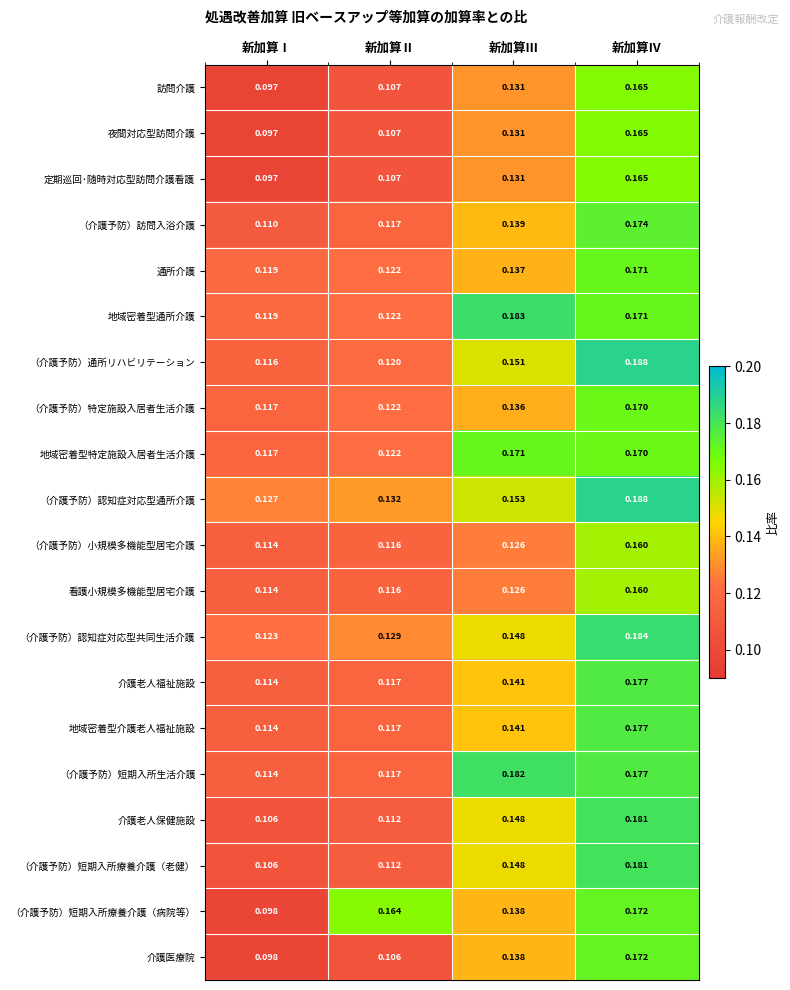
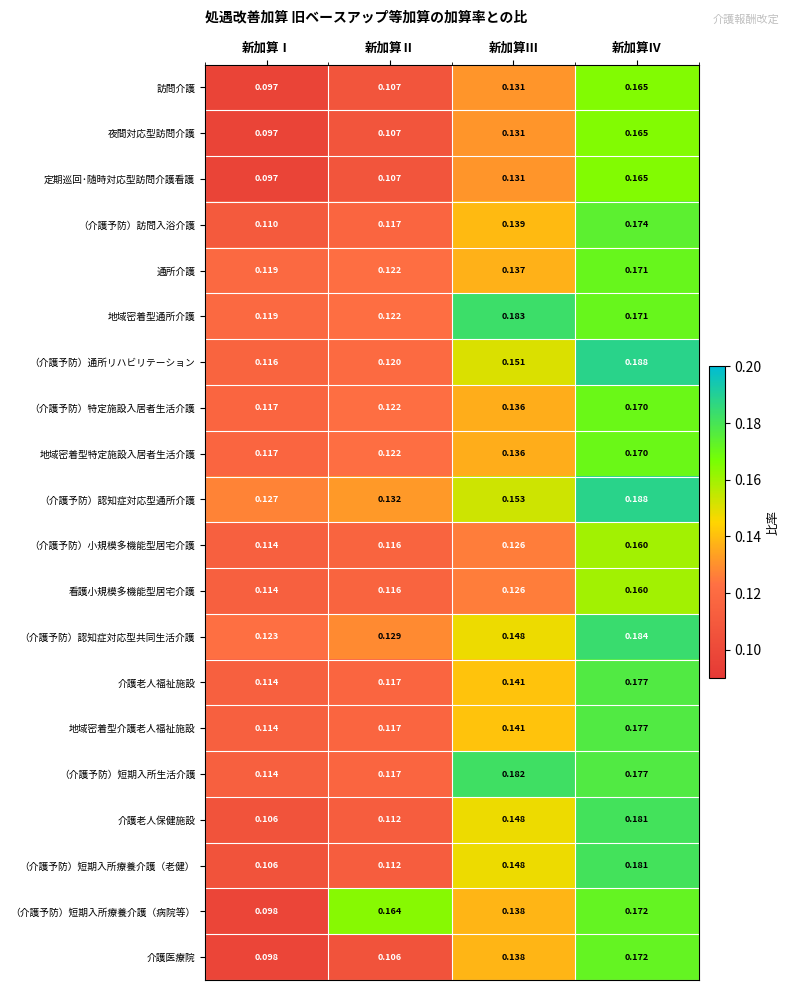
  {
    "訪問介護": {
      "新加算Ⅰ": 0.097,
      "新加算Ⅱ": 0.107,
      "新加算Ⅲ": 0.131,
      "新加算Ⅳ": 0.165
    },
    "夜間対応型訪問介護": {
      "新加算Ⅰ": 0.097,
      "新加算Ⅱ": 0.107,
      "新加算Ⅲ": 0.131,
      "新加算Ⅳ": 0.165
    },
    "定期巡回･随時対応型訪問介護看護": {
      "新加算Ⅰ": 0.097,
      "新加算Ⅱ": 0.107,
      "新加算Ⅲ": 0.131,
      "新加算Ⅳ": 0.165
    },
    "（介護予防）訪問入浴介護": {
      "新加算Ⅰ": 0.110,
      "新加算Ⅱ": 0.117,
      "新加算Ⅲ": 0.139,
      "新加算Ⅳ": 0.174
    },
    "通所介護": {
      "新加算Ⅰ": 0.119,
      "新加算Ⅱ": 0.122,
      "新加算Ⅲ": 0.137,
      "新加算Ⅳ": 0.171
    },
    "地域密着型通所介護": {
      "新加算Ⅰ": 0.119,
      "新加算Ⅱ": 0.122,
      "新加算Ⅲ": 0.183,
      "新加算Ⅳ": 0.171
    },
    "（介護予防）通所リハビリテーション": {
      "新加算Ⅰ": 0.116,
      "新加算Ⅱ": 0.120,
      "新加算Ⅲ": 0.151,
      "新加算Ⅳ": 0.188
    },
    "（介護予防）特定施設入居者生活介護": {
      "新加算Ⅰ": 0.117,
      "新加算Ⅱ": 0.122,
      "新加算Ⅲ": 0.136,
      "新加算Ⅳ": 0.170
    },
    "地域密着型特定施設入居者生活介護": {
      "新加算Ⅰ": 0.117,
      "新加算Ⅱ": 0.122,
-     "新加算Ⅲ": 0.171,
+     "新加算Ⅲ": 0.136,
      "新加算Ⅳ": 0.170
    },
    "（介護予防）認知症対応型通所介護": {
      "新加算Ⅰ": 0.127,
      "新加算Ⅱ": 0.132,
      "新加算Ⅲ": 0.153,
      "新加算Ⅳ": 0.188
    },
    "（介護予防）小規模多機能型居宅介護": {
      "新加算Ⅰ": 0.114,
      "新加算Ⅱ": 0.116,
      "新加算Ⅲ": 0.126,
      "新加算Ⅳ": 0.160
    },
    "看護小規模多機能型居宅介護": {
      "新加算Ⅰ": 0.114,
      "新加算Ⅱ": 0.116,
      "新加算Ⅲ": 0.126,
      "新加算Ⅳ": 0.160
    },
    "（介護予防）認知症対応型共同生活介護": {
      "新加算Ⅰ": 0.123,
      "新加算Ⅱ": 0.129,
      "新加算Ⅲ": 0.148,
      "新加算Ⅳ": 0.184
    },
    "介護老人福祉施設": {
      "新加算Ⅰ": 0.114,
      "新加算Ⅱ": 0.117,
      "新加算Ⅲ": 0.141,
      "新加算Ⅳ": 0.177
    },
    "地域密着型介護老人福祉施設": {
      "新加算Ⅰ": 0.114,
      "新加算Ⅱ": 0.117,
      "新加算Ⅲ": 0.141,
      "新加算Ⅳ": 0.177
    },
    "（介護予防）短期入所生活介護": {
      "新加算Ⅰ": 0.114,
      "新加算Ⅱ": 0.117,
      "新加算Ⅲ": 0.182,
      "新加算Ⅳ": 0.177
    },
    "介護老人保健施設": {
      "新加算Ⅰ": 0.106,
      "新加算Ⅱ": 0.112,
      "新加算Ⅲ": 0.148,
      "新加算Ⅳ": 0.181
    },
    "（介護予防）短期入所療養介護（老健）": {
      "新加算Ⅰ": 0.106,
      "新加算Ⅱ": 0.112,
      "新加算Ⅲ": 0.148,
      "新加算Ⅳ": 0.181
    },
    "（介護予防）短期入所療養介護（病院等）": {
      "新加算Ⅰ": 0.098,
      "新加算Ⅱ": 0.164,
      "新加算Ⅲ": 0.138,
      "新加算Ⅳ": 0.172
    },
    "介護医療院": {
      "新加算Ⅰ": 0.098,
      "新加算Ⅱ": 0.106,
      "新加算Ⅲ": 0.138,
      "新加算Ⅳ": 0.172
    }
  }
